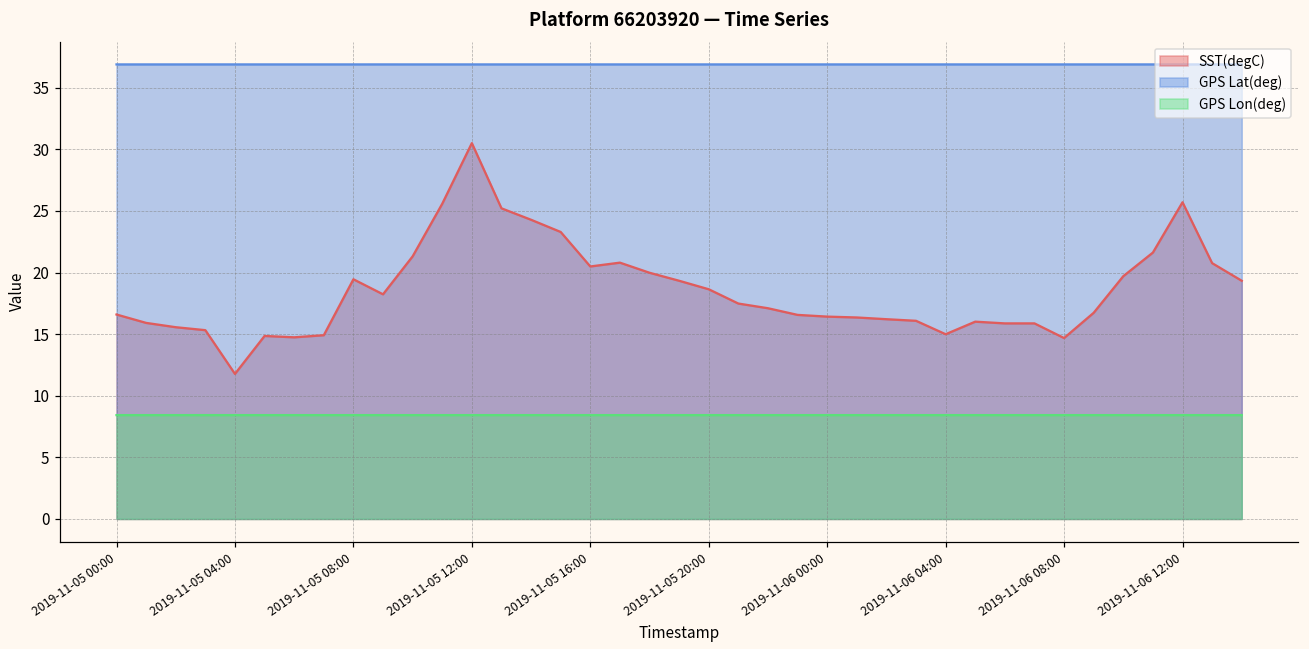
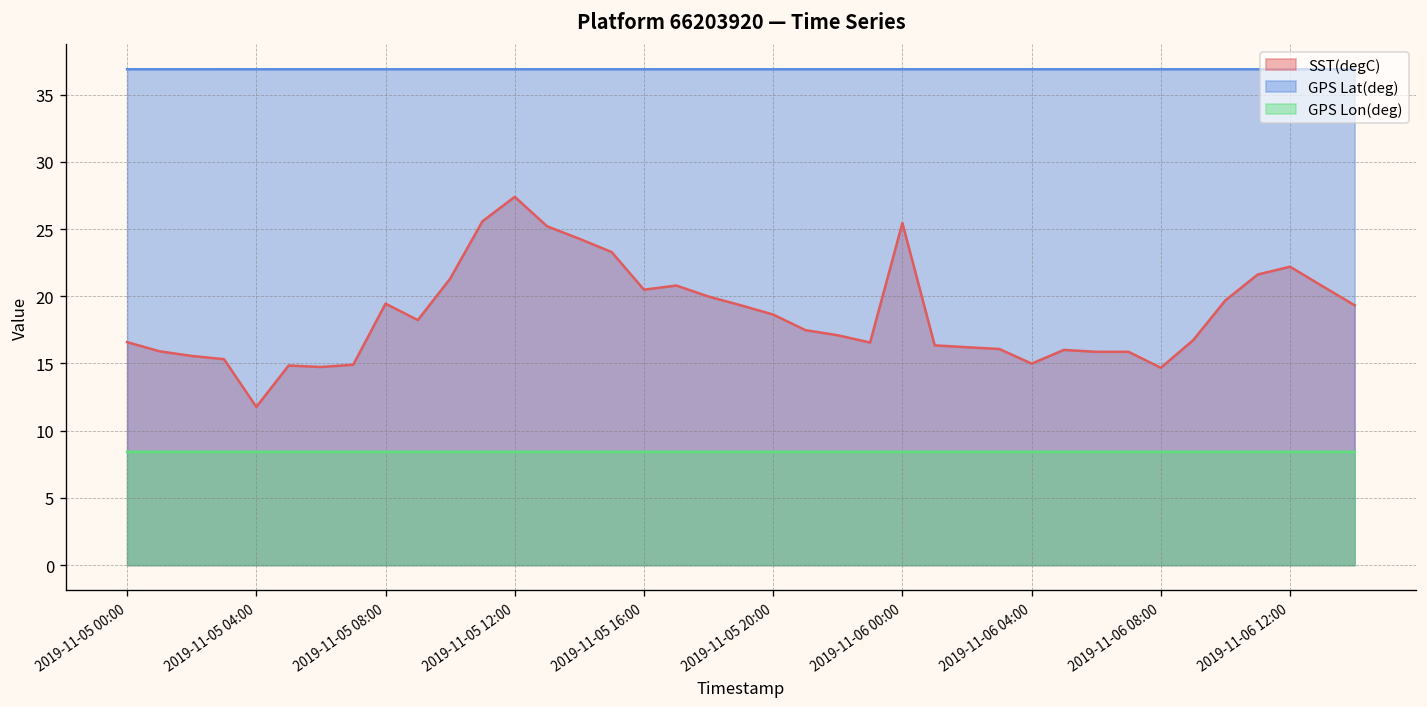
  {
    "SST(degC)": {
      "2019-11-05 00:00": 16.6,
      "2019-11-05 04:00": 11.8,
      "2019-11-05 08:00": 19.5,
-     "2019-11-05 12:00": 30.5,
+     "2019-11-05 12:00": 27.4,
      "2019-11-05 16:00": 20.5,
      "2019-11-05 20:00": 18.6,
-     "2019-11-06 00:00": 16.4,
+     "2019-11-06 00:00": 25.5,
      "2019-11-06 04:00": 15.0,
      "2019-11-06 08:00": 14.7,
-     "2019-11-06 12:00": 25.7
+     "2019-11-06 12:00": 22.2
    },
    "GPS Lat(deg)": {
      "2019-11-05 00:00": 36.9,
      "2019-11-05 04:00": 36.9,
      "2019-11-05 08:00": 36.9,
      "2019-11-05 12:00": 36.9,
      "2019-11-05 16:00": 36.9,
      "2019-11-05 20:00": 36.9,
      "2019-11-06 00:00": 36.9,
      "2019-11-06 04:00": 36.9,
      "2019-11-06 08:00": 36.9
    },
    "GPS Lon(deg)": {
      "2019-11-05 00:00": 8.4,
      "2019-11-05 04:00": 8.4,
      "2019-11-05 08:00": 8.4,
      "2019-11-05 12:00": 8.4,
      "2019-11-05 16:00": 8.4,
      "2019-11-05 20:00": 8.4,
      "2019-11-06 00:00": 8.4,
      "2019-11-06 04:00": 8.4,
      "2019-11-06 08:00": 8.4,
      "2019-11-06 12:00": 8.4
    }
  }
